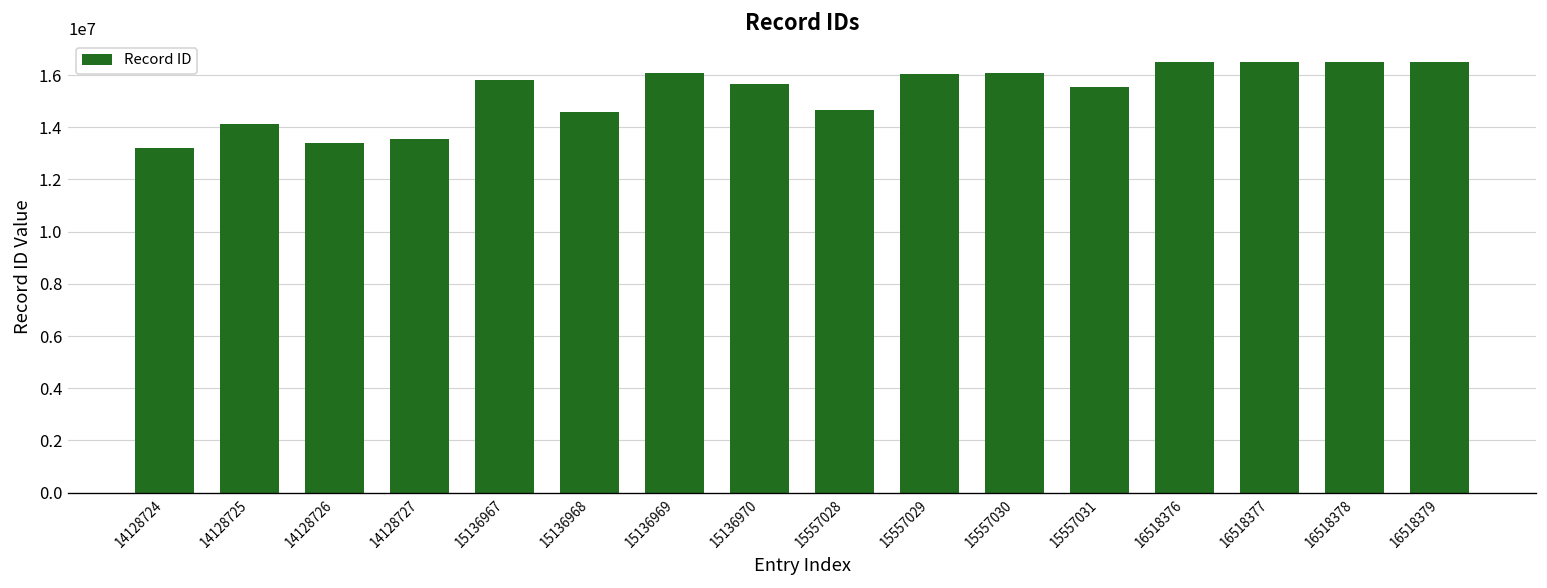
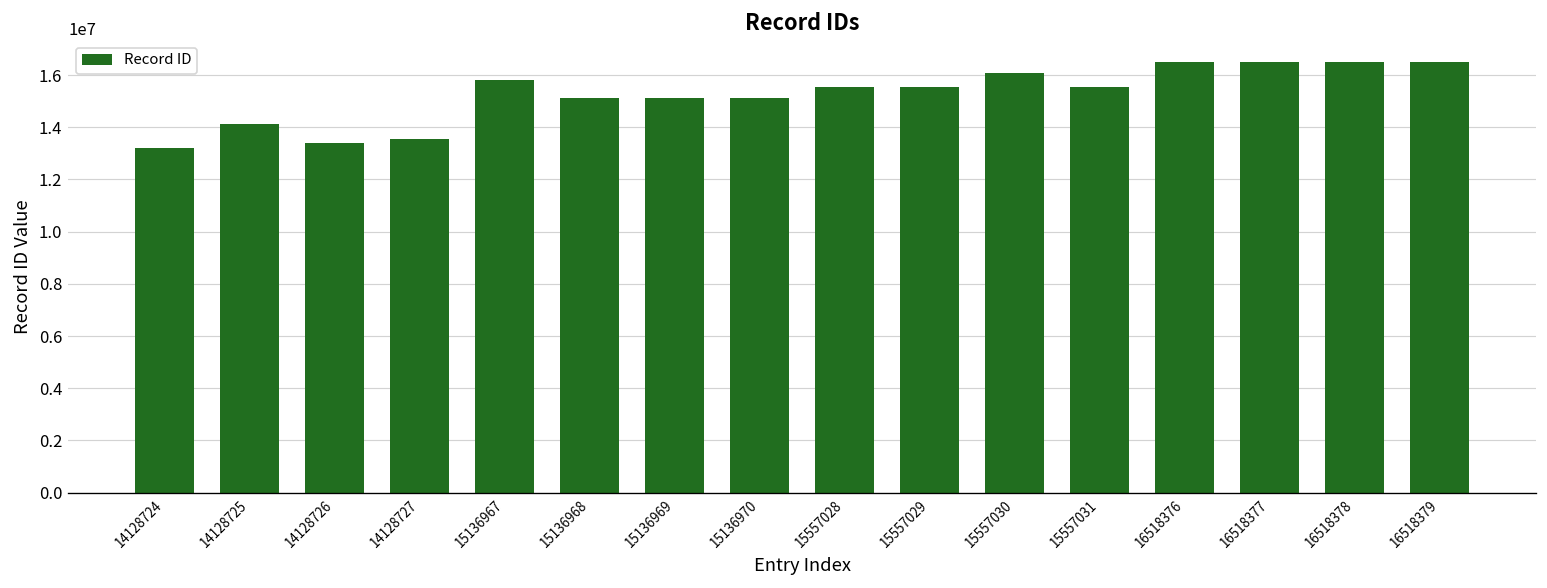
  {
    "14128724": 13200000,
    "14128725": 14100000,
    "14128726": 13400000,
    "14128727": 13600000,
    "15136967": 15800000,
-   "15136968": 14600000,
-   "15136969": 16100000,
-   "15136970": 15700000,
-   "15557028": 14700000,
-   "15557029": 16000000,
+   "15136968": 15100000,
+   "15136969": 15100000,
+   "15136970": 15100000,
+   "15557028": 15600000,
+   "15557029": 15600000,
    "15557030": 16100000,
    "15557031": 15600000,
    "16518376": 16500000,
    "16518377": 16500000,
    "16518378": 16500000,
    "16518379": 16500000
  }
